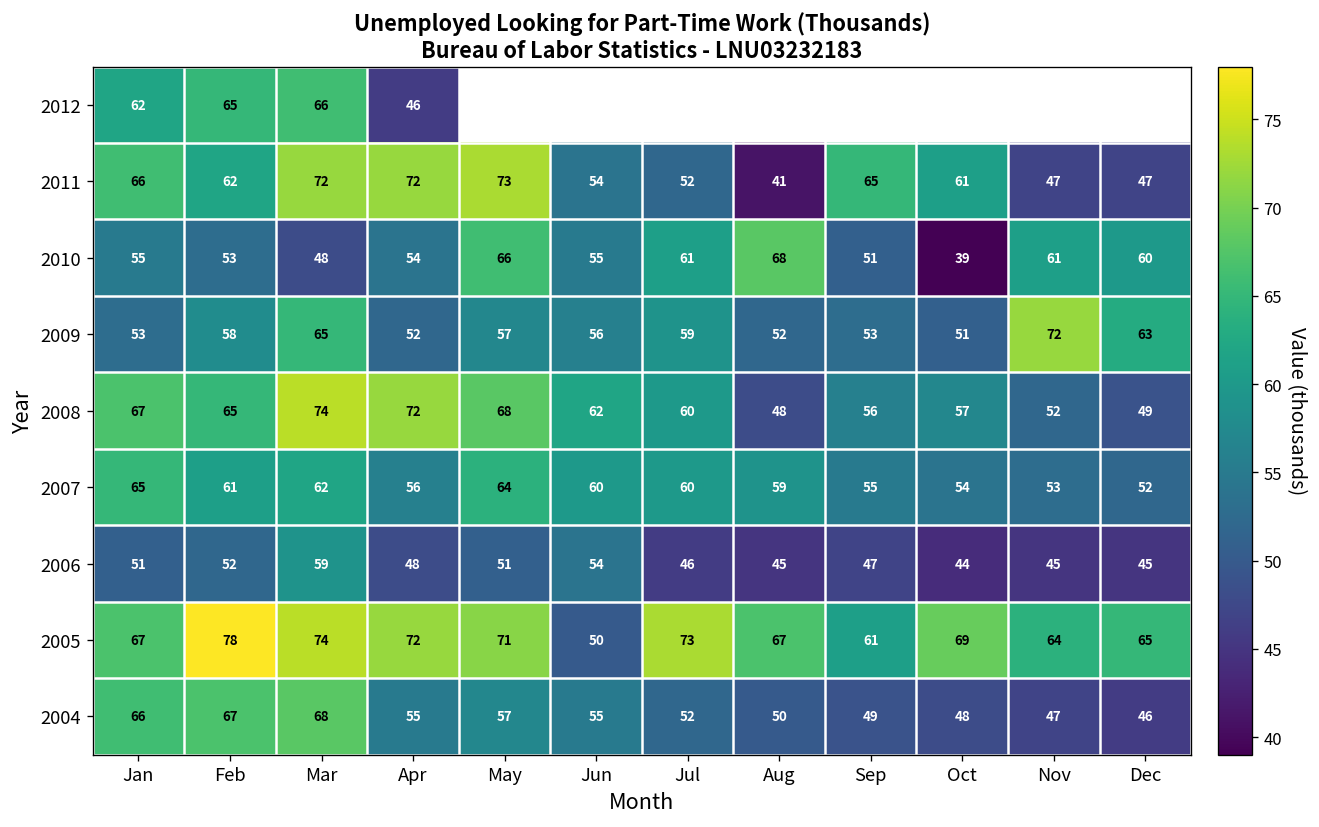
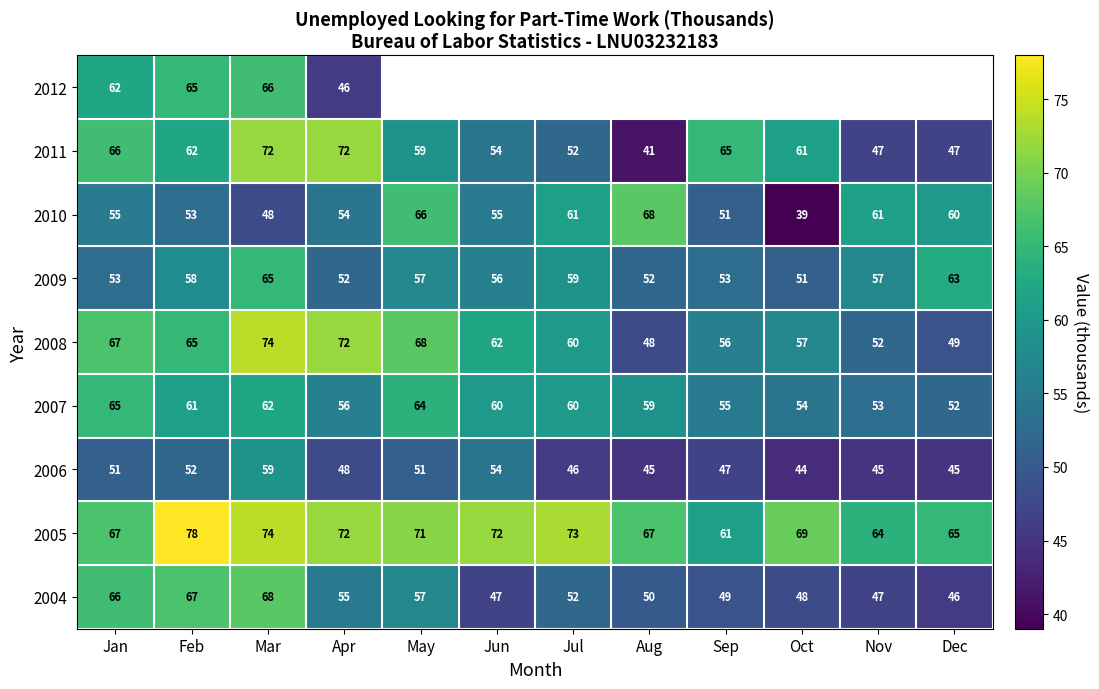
  {
    "2012": {
      "Jan": 62,
      "Feb": 65,
      "Mar": 66,
      "Apr": 46
    },
    "2011": {
      "Jan": 66,
      "Feb": 62,
      "Mar": 72,
      "Apr": 72,
-     "May": 73,
+     "May": 59,
      "Jun": 54,
      "Jul": 52,
      "Aug": 41,
      "Sep": 65,
      "Oct": 61,
      "Nov": 47,
      "Dec": 47
    },
    "2010": {
      "Jan": 55,
      "Feb": 53,
      "Mar": 48,
      "Apr": 54,
      "May": 66,
      "Jun": 55,
      "Jul": 61,
      "Aug": 68,
      "Sep": 51,
      "Oct": 39,
      "Nov": 61,
      "Dec": 60
    },
    "2009": {
      "Jan": 53,
      "Feb": 58,
      "Mar": 65,
      "Apr": 52,
      "May": 57,
      "Jun": 56,
      "Jul": 59,
      "Aug": 52,
      "Sep": 53,
      "Oct": 51,
-     "Nov": 72,
+     "Nov": 57,
      "Dec": 63
    },
    "2008": {
      "Jan": 67,
      "Feb": 65,
      "Mar": 74,
      "Apr": 72,
      "May": 68,
      "Jun": 62,
      "Jul": 60,
      "Aug": 48,
      "Sep": 56,
      "Oct": 57,
      "Nov": 52,
      "Dec": 49
    },
    "2007": {
      "Jan": 65,
      "Feb": 61,
      "Mar": 62,
      "Apr": 56,
      "May": 64,
      "Jun": 60,
      "Jul": 60,
      "Aug": 59,
      "Sep": 55,
      "Oct": 54,
      "Nov": 53,
      "Dec": 52
    },
    "2006": {
      "Jan": 51,
      "Feb": 52,
      "Mar": 59,
      "Apr": 48,
      "May": 51,
      "Jun": 54,
      "Jul": 46,
      "Aug": 45,
      "Sep": 47,
      "Oct": 44,
      "Nov": 45,
      "Dec": 45
    },
    "2005": {
      "Jan": 67,
      "Feb": 78,
      "Mar": 74,
      "Apr": 72,
      "May": 71,
-     "Jun": 50,
+     "Jun": 72,
      "Jul": 73,
      "Aug": 67,
      "Sep": 61,
      "Oct": 69,
      "Nov": 64,
      "Dec": 65
    },
    "2004": {
      "Jan": 66,
      "Feb": 67,
      "Mar": 68,
      "Apr": 55,
      "May": 57,
-     "Jun": 55,
+     "Jun": 47,
      "Jul": 52,
      "Aug": 50,
      "Sep": 49,
      "Oct": 48,
      "Nov": 47,
      "Dec": 46
    }
  }
